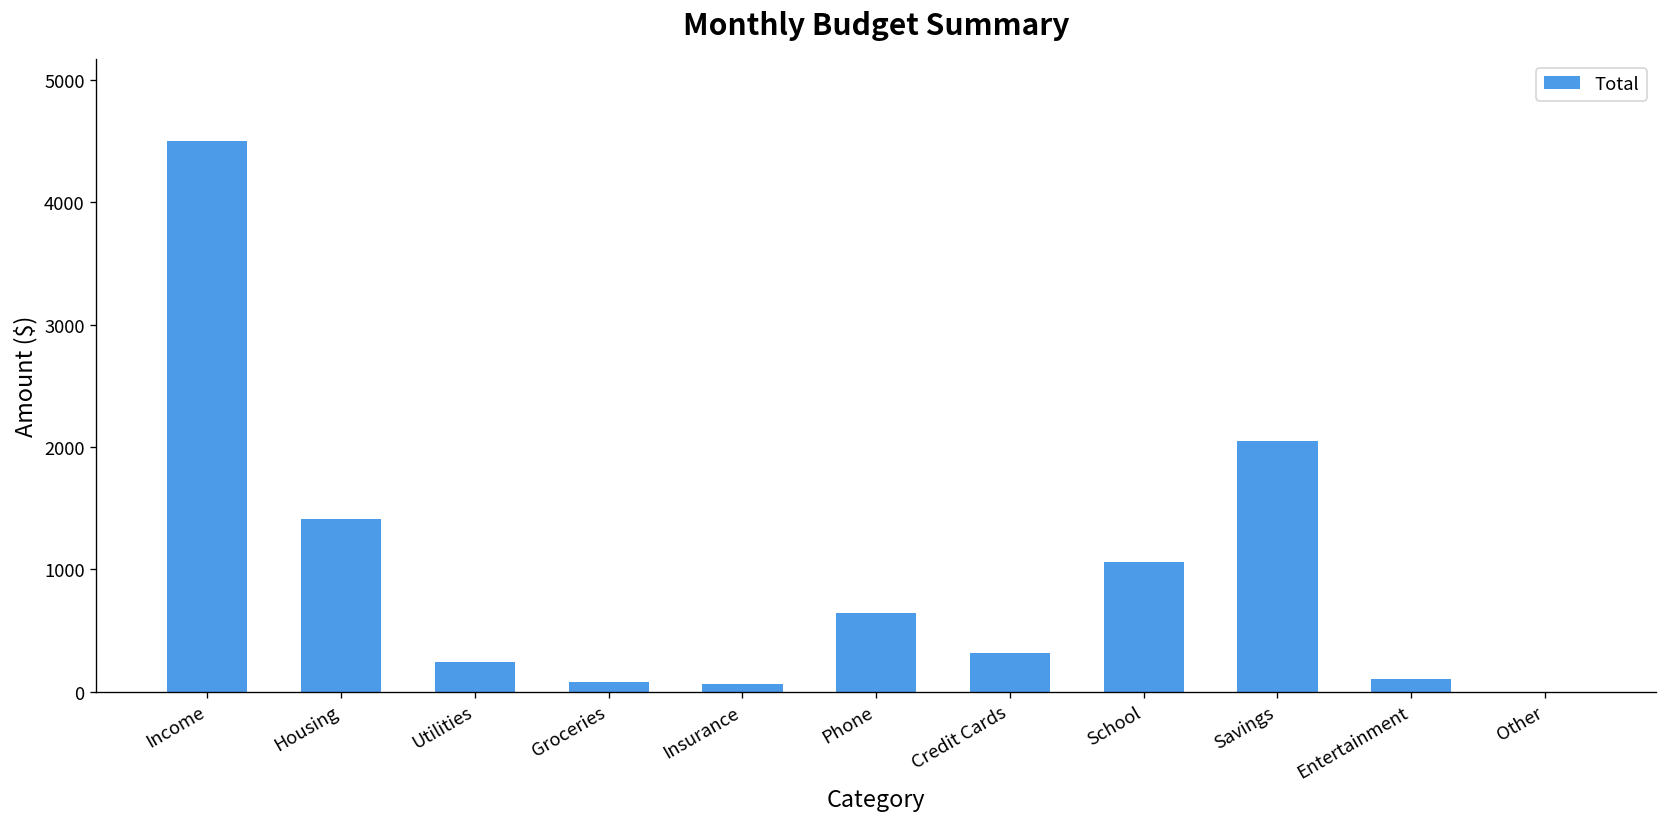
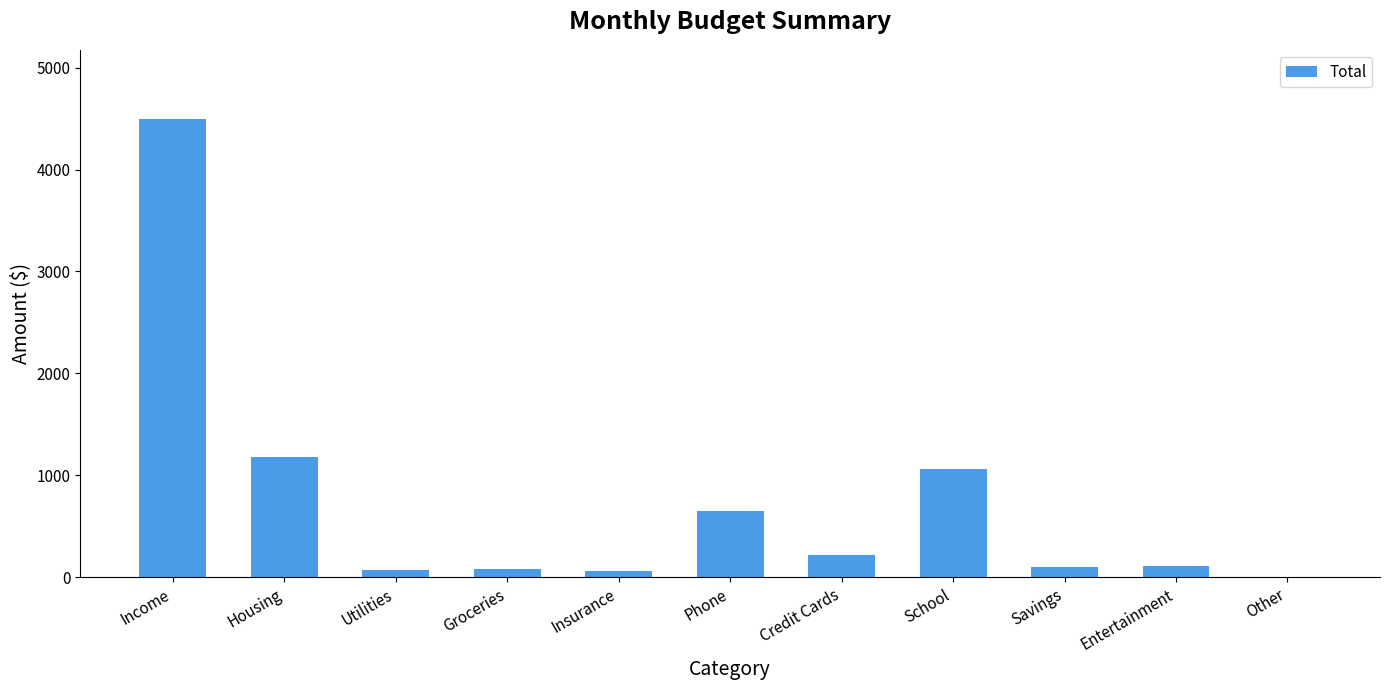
  {
    "Income": 4500,
-   "Housing": 1410,
-   "Utilities": 240,
+   "Housing": 1180,
+   "Utilities": 70,
    "Groceries": 80,
    "Insurance": 60,
    "Phone": 650,
-   "Credit Cards": 320,
+   "Credit Cards": 220,
    "School": 1060,
-   "Savings": 2050,
+   "Savings": 100,
    "Entertainment": 110,
    "Other": 0
  }
